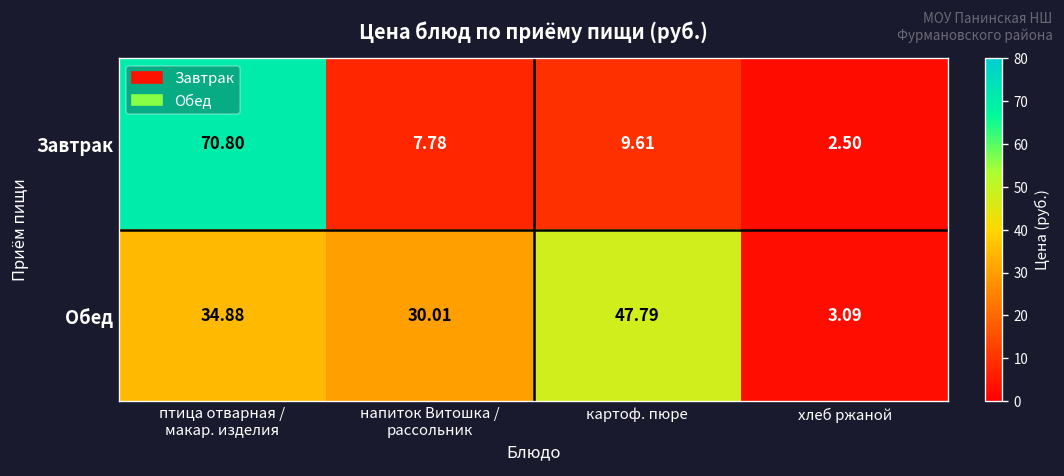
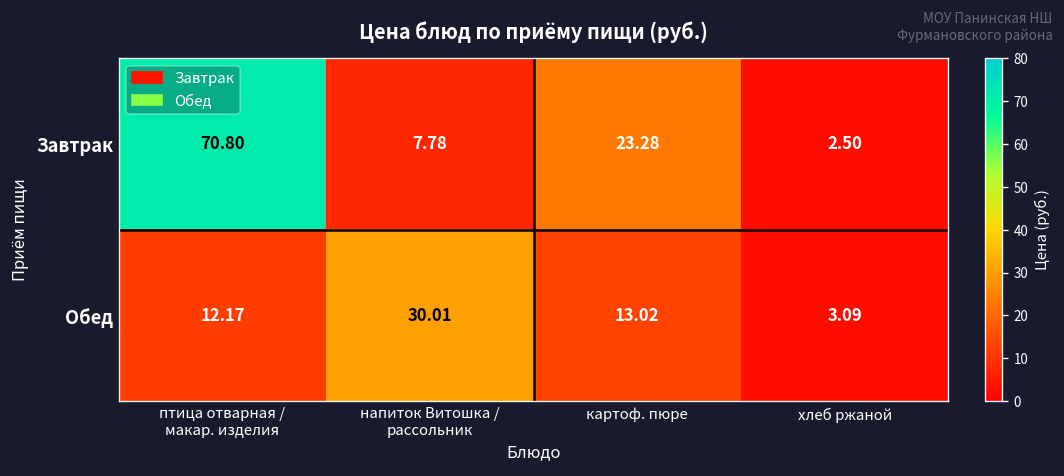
  {
    "Завтрак": {
      "птица отварная / макар. изделия": 70.80,
      "напиток Витошка / рассольник": 7.78,
-     "картоф. пюре": 9.61,
+     "картоф. пюре": 23.28,
      "хлеб ржаной": 2.50
    },
    "Обед": {
-     "птица отварная / макар. изделия": 34.88,
+     "птица отварная / макар. изделия": 12.17,
      "напиток Витошка / рассольник": 30.01,
-     "картоф. пюре": 47.79,
+     "картоф. пюре": 13.02,
      "хлеб ржаной": 3.09
    }
  }
